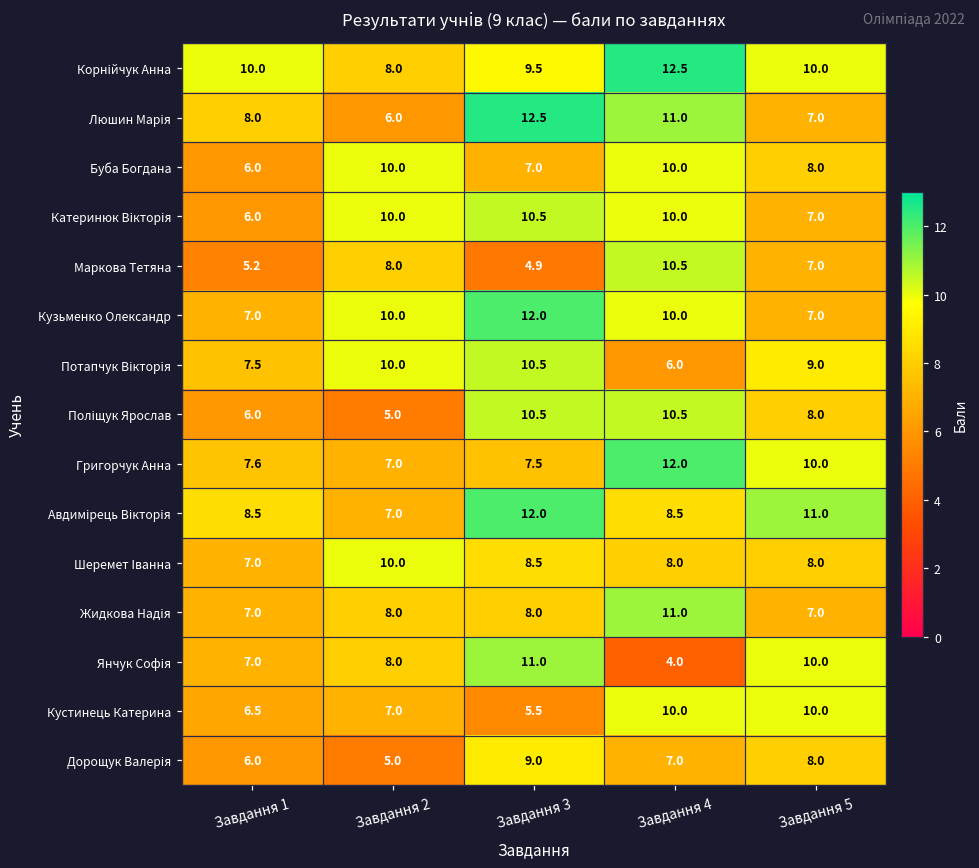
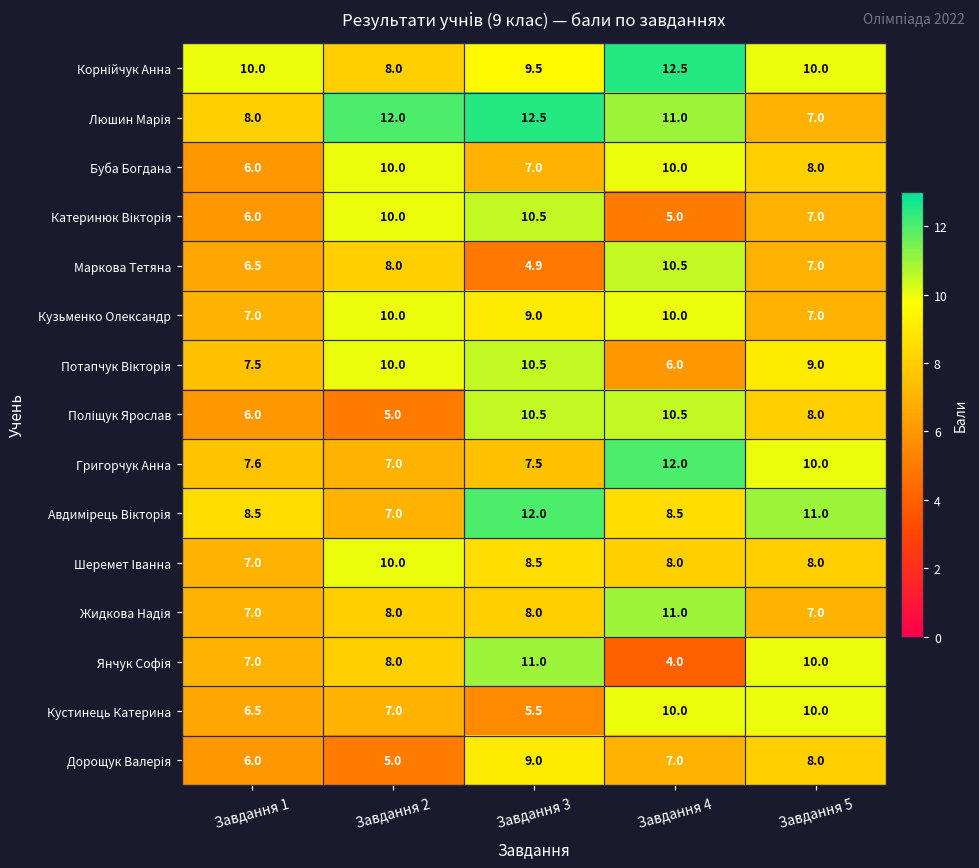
  {
    "Корнійчук Анна": {
      "Завдання 1": 10.0,
      "Завдання 2": 8.0,
      "Завдання 3": 9.5,
      "Завдання 4": 12.5,
      "Завдання 5": 10.0
    },
    "Люшин Марія": {
      "Завдання 1": 8.0,
-     "Завдання 2": 6.0,
+     "Завдання 2": 12.0,
      "Завдання 3": 12.5,
      "Завдання 4": 11.0,
      "Завдання 5": 7.0
    },
    "Буба Богдана": {
      "Завдання 1": 6.0,
      "Завдання 2": 10.0,
      "Завдання 3": 7.0,
      "Завдання 4": 10.0,
      "Завдання 5": 8.0
    },
    "Катеринюк Вікторія": {
      "Завдання 1": 6.0,
      "Завдання 2": 10.0,
      "Завдання 3": 10.5,
-     "Завдання 4": 10.0,
+     "Завдання 4": 5.0,
      "Завдання 5": 7.0
    },
    "Маркова Тетяна": {
-     "Завдання 1": 5.2,
+     "Завдання 1": 6.5,
      "Завдання 2": 8.0,
      "Завдання 3": 4.9,
      "Завдання 4": 10.5,
      "Завдання 5": 7.0
    },
    "Кузьменко Олександр": {
      "Завдання 1": 7.0,
      "Завдання 2": 10.0,
-     "Завдання 3": 12.0,
+     "Завдання 3": 9.0,
      "Завдання 4": 10.0,
      "Завдання 5": 7.0
    },
    "Потапчук Вікторія": {
      "Завдання 1": 7.5,
      "Завдання 2": 10.0,
      "Завдання 3": 10.5,
      "Завдання 4": 6.0,
      "Завдання 5": 9.0
    },
    "Поліщук Ярослав": {
      "Завдання 1": 6.0,
      "Завдання 2": 5.0,
      "Завдання 3": 10.5,
      "Завдання 4": 10.5,
      "Завдання 5": 8.0
    },
    "Григорчук Анна": {
      "Завдання 1": 7.6,
      "Завдання 2": 7.0,
      "Завдання 3": 7.5,
      "Завдання 4": 12.0,
      "Завдання 5": 10.0
    },
    "Авдимірець Вікторія": {
      "Завдання 1": 8.5,
      "Завдання 2": 7.0,
      "Завдання 3": 12.0,
      "Завдання 4": 8.5,
      "Завдання 5": 11.0
    },
    "Шеремет Іванна": {
      "Завдання 1": 7.0,
      "Завдання 2": 10.0,
      "Завдання 3": 8.5,
      "Завдання 4": 8.0,
      "Завдання 5": 8.0
    },
    "Жидкова Надія": {
      "Завдання 1": 7.0,
      "Завдання 2": 8.0,
      "Завдання 3": 8.0,
      "Завдання 4": 11.0,
      "Завдання 5": 7.0
    },
    "Янчук Софія": {
      "Завдання 1": 7.0,
      "Завдання 2": 8.0,
      "Завдання 3": 11.0,
      "Завдання 4": 4.0,
      "Завдання 5": 10.0
    },
    "Кустинець Катерина": {
      "Завдання 1": 6.5,
      "Завдання 2": 7.0,
      "Завдання 3": 5.5,
      "Завдання 4": 10.0,
      "Завдання 5": 10.0
    },
    "Дорощук Валерія": {
      "Завдання 1": 6.0,
      "Завдання 2": 5.0,
      "Завдання 3": 9.0,
      "Завдання 4": 7.0,
      "Завдання 5": 8.0
    }
  }
